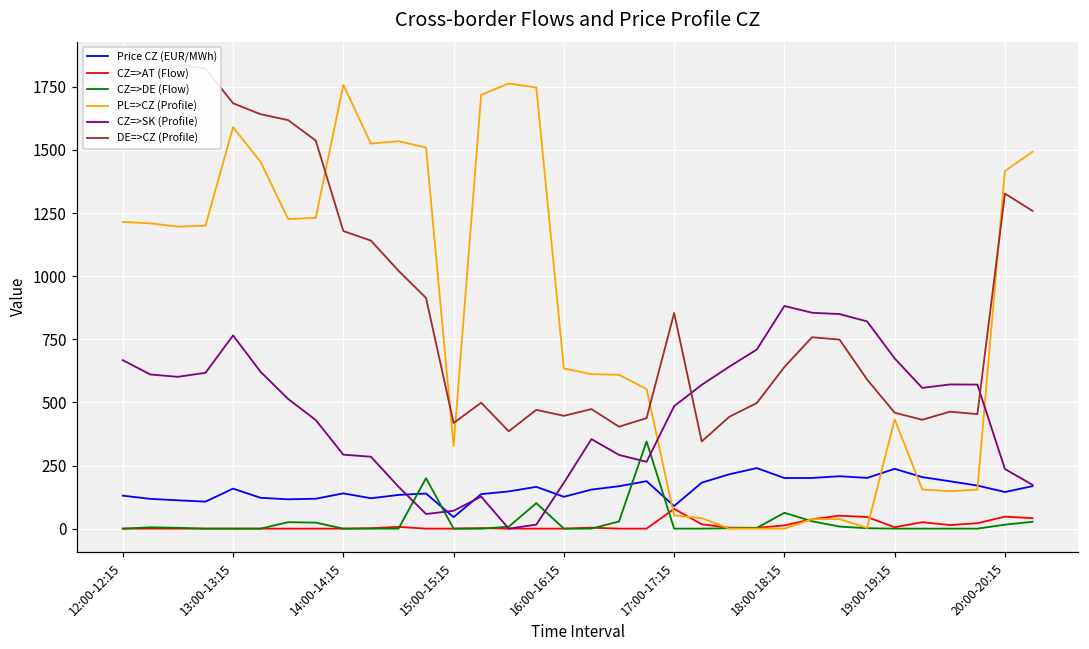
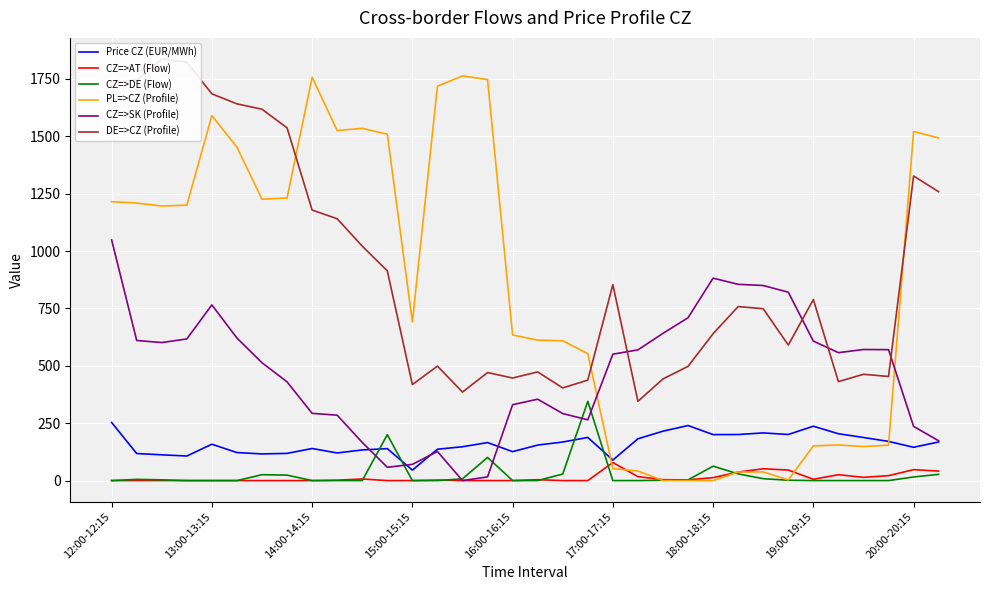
  {
    "Price CZ (EUR/MWh)": {
-     "12:00-12:15": 130,
+     "12:00-12:15": 250,
      "13:00-13:15": 160,
      "14:00-14:15": 140,
      "15:00-15:15": 50,
      "16:00-16:15": 130,
      "18:00-18:15": 200,
      "19:00-19:15": 240,
      "20:00-20:15": 150
    },
    "CZ=>AT (Flow)": {
      "18:00-18:15": 10,
      "20:00-20:15": 50
    },
    "CZ=>DE (Flow)": {
      "17:00-17:15": 0,
      "18:00-18:15": 60,
      "20:00-20:15": 20
    },
    "PL=>CZ (Profile)": {
      "12:00-12:15": 1220,
      "13:00-13:15": 1590,
      "14:00-14:15": 1760,
-     "15:00-15:15": 330,
+     "15:00-15:15": 690,
      "16:00-16:15": 630,
      "17:00-17:15": 50,
      "18:00-18:15": 0,
-     "19:00-19:15": 430,
-     "20:00-20:15": 1420
+     "19:00-19:15": 150,
+     "20:00-20:15": 1520
    },
    "CZ=>SK (Profile)": {
-     "12:00-12:15": 670,
+     "12:00-12:15": 1050,
      "13:00-13:15": 770,
      "14:00-14:15": 290,
      "15:00-15:15": 70,
-     "16:00-16:15": 180,
-     "17:00-17:15": 490,
+     "16:00-16:15": 330,
+     "17:00-17:15": 550,
      "18:00-18:15": 880,
-     "19:00-19:15": 670,
+     "19:00-19:15": 610,
      "20:00-20:15": 240
    },
    "DE=>CZ (Profile)": {
      "13:00-13:15": 1680,
      "14:00-14:15": 1180,
      "15:00-15:15": 420,
      "16:00-16:15": 450,
      "17:00-17:15": 850,
      "18:00-18:15": 640,
-     "19:00-19:15": 460,
+     "19:00-19:15": 790,
      "20:00-20:15": 1330
    }
  }
